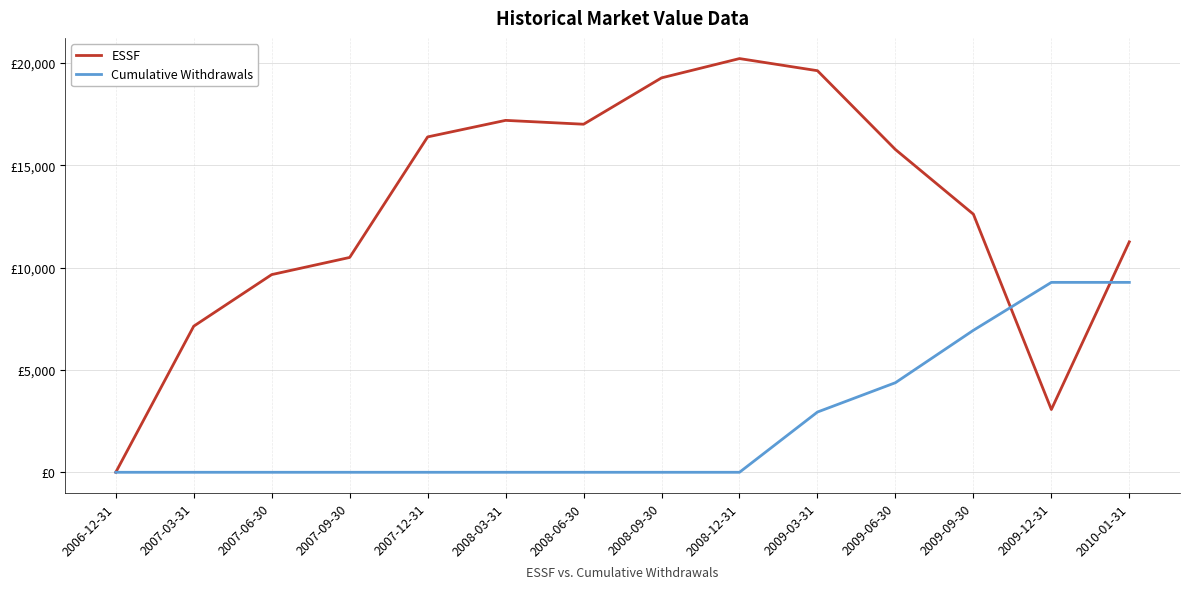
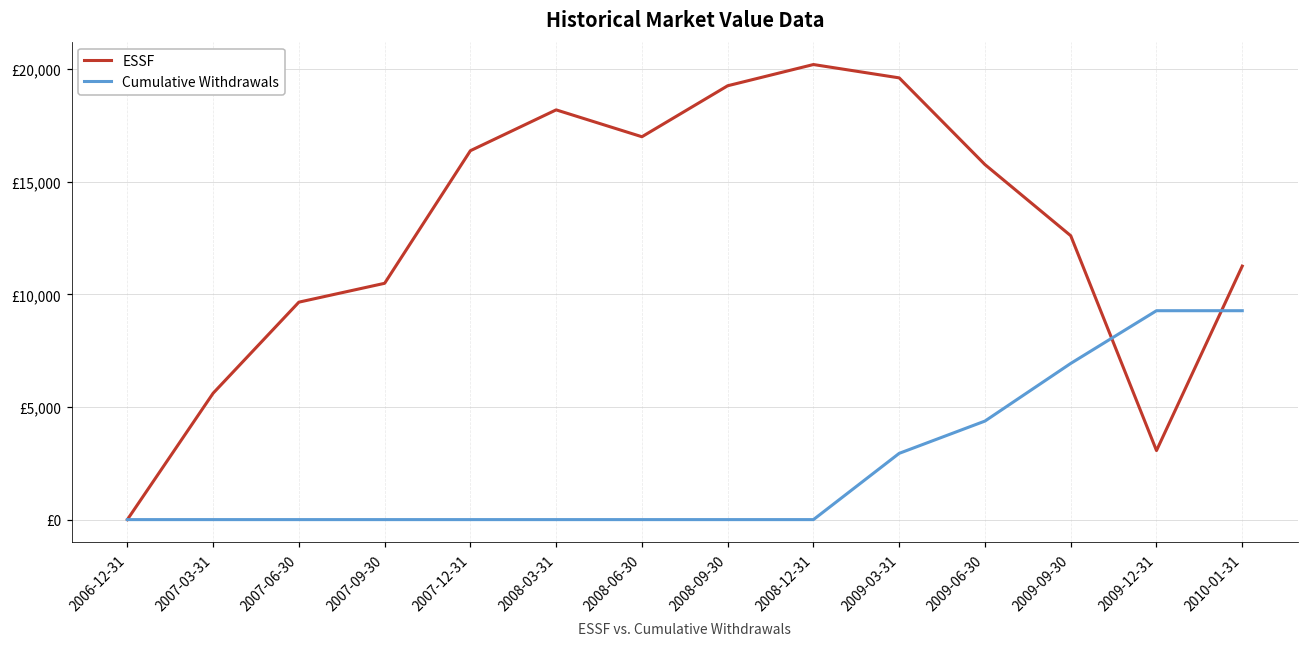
  {
    "ESSF": {
-     "2007-03-31": "£7,100",
+     "2007-03-31": "£5,600",
      "2007-06-30": "£9,700",
      "2007-09-30": "£10,500",
      "2007-12-31": "£16,400",
-     "2008-03-31": "£17,200",
+     "2008-03-31": "£18,200",
      "2008-06-30": "£17,000",
      "2008-09-30": "£19,300",
      "2008-12-31": "£20,200",
      "2009-03-31": "£19,600",
      "2009-06-30": "£15,800",
      "2009-09-30": "£12,600",
      "2009-12-31": "£3,100",
      "2010-01-31": "£11,300"
    },
    "Cumulative Withdrawals": {
      "2007-03-31": "£0",
      "2007-06-30": "£0",
      "2007-09-30": "£0",
      "2007-12-31": "£0",
      "2008-03-31": "£0",
      "2008-06-30": "£0",
      "2008-09-30": "£0",
      "2008-12-31": "£0",
      "2009-03-31": "£2,900",
      "2009-06-30": "£4,400",
      "2009-09-30": "£6,900",
      "2009-12-31": "£9,300",
      "2010-01-31": "£9,300"
    }
  }
